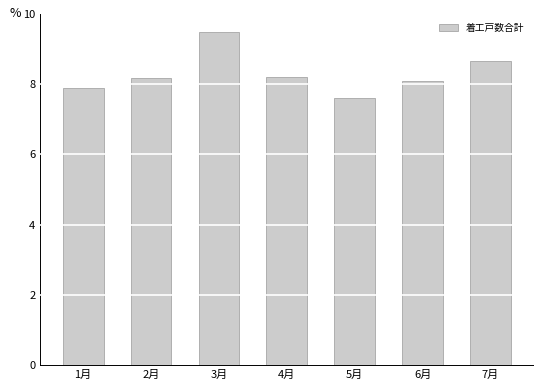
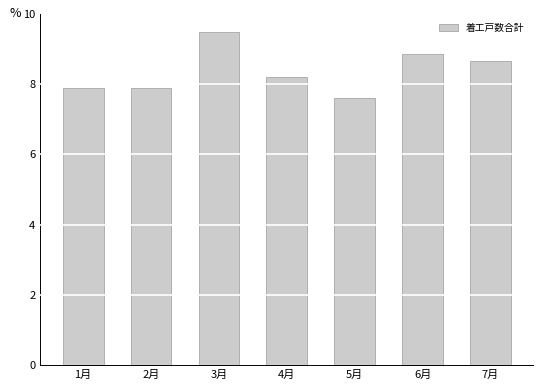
  {
    "1月": 7.9,
-   "2月": 8.2,
+   "2月": 7.9,
    "3月": 9.5,
    "4月": 8.2,
    "5月": 7.6,
-   "6月": 8.1,
+   "6月": 8.9,
    "7月": 8.7
  }
